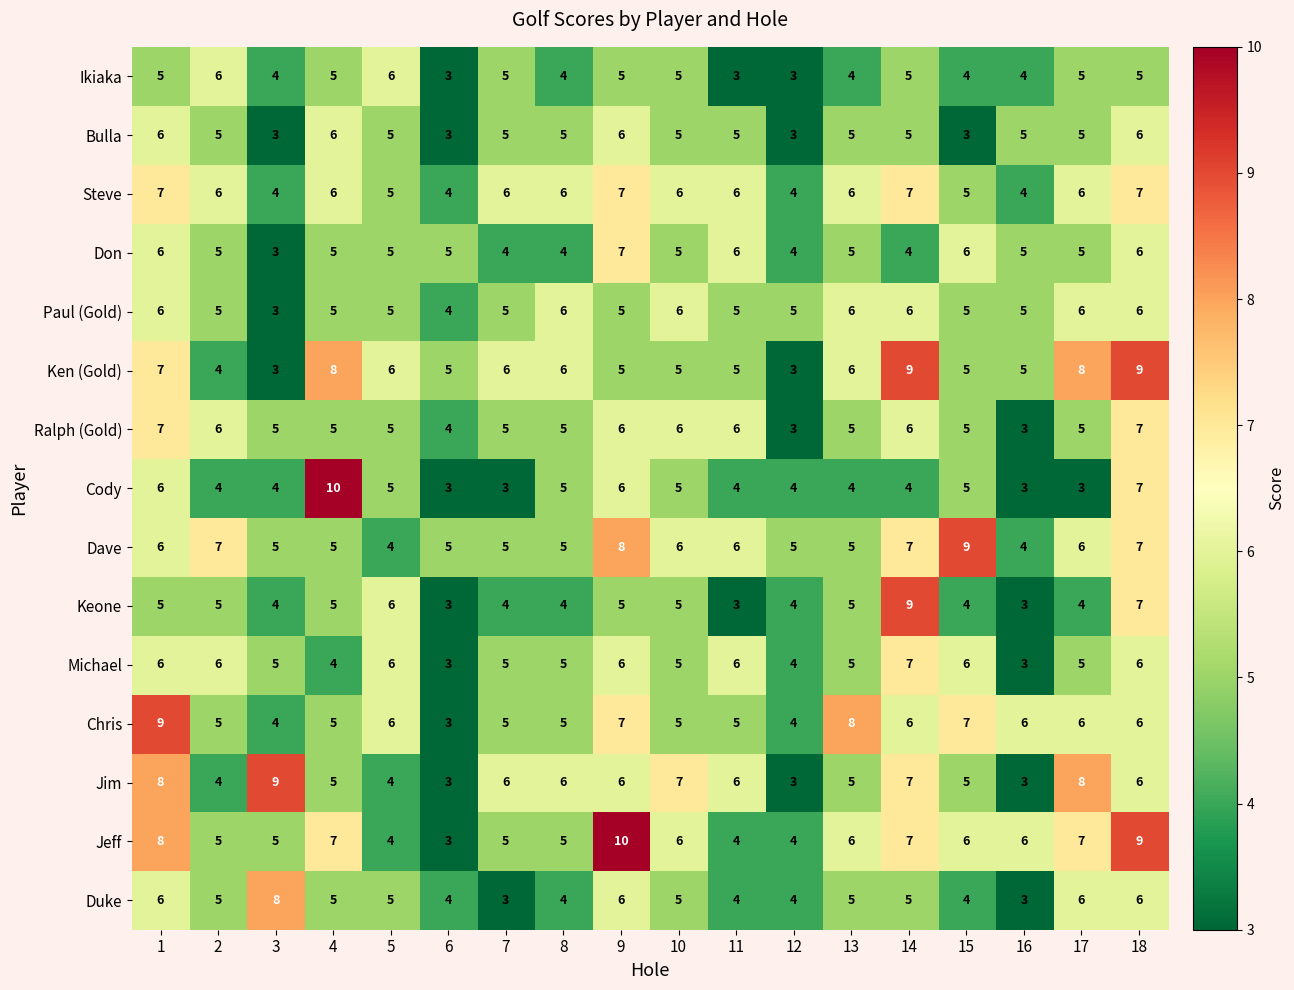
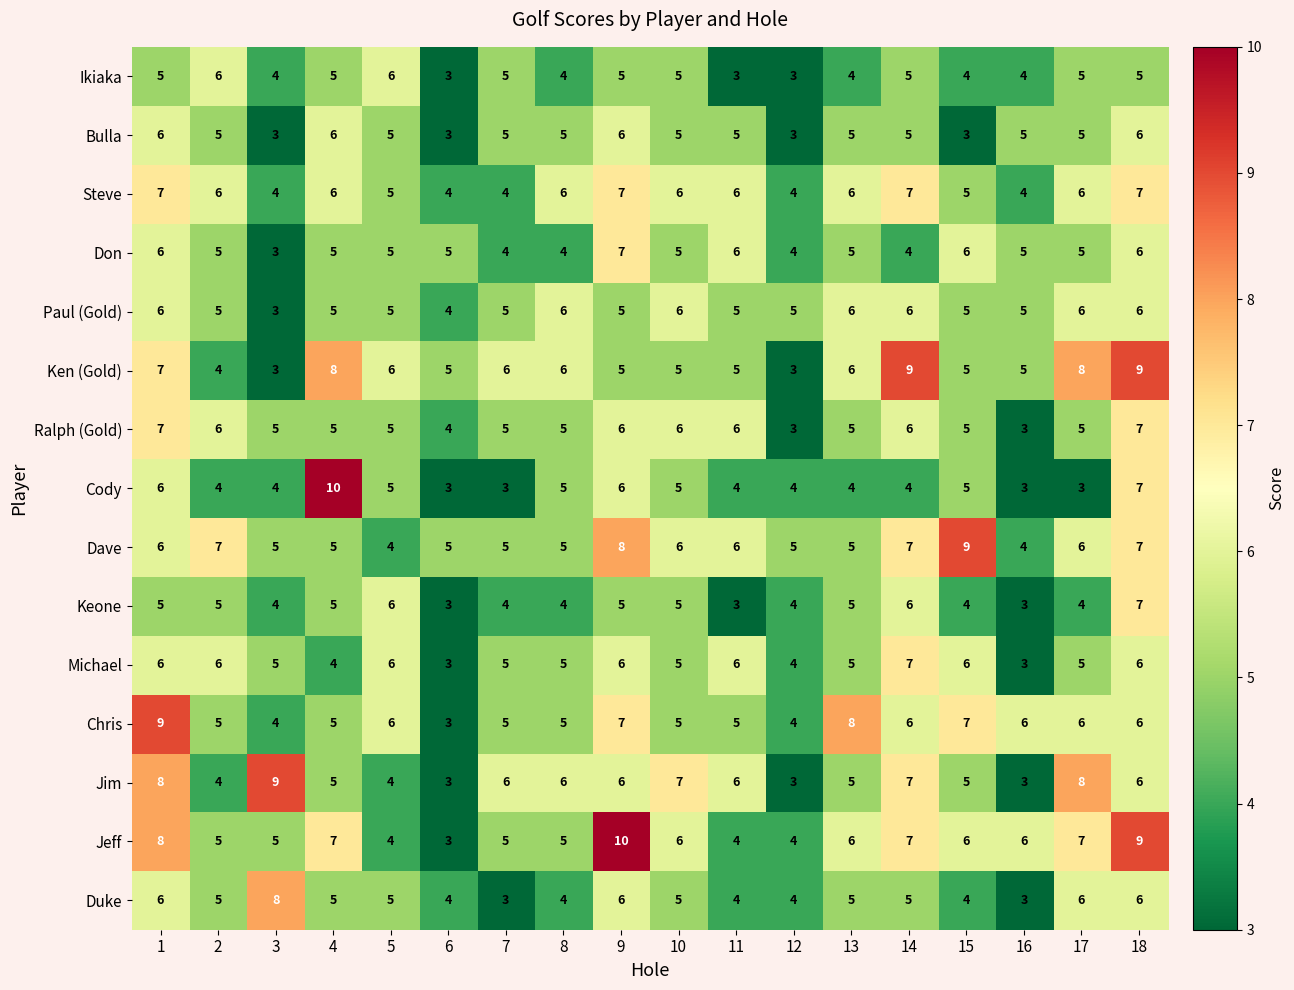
  {
    "Steve": {
      "1": 7,
      "2": 6,
      "3": 4,
      "4": 6,
      "5": 5,
      "6": 4,
-     "7": 6,
+     "7": 4,
      "8": 6,
      "9": 7,
      "10": 6,
      "11": 6,
      "12": 4,
      "13": 6,
      "14": 7,
      "15": 5,
      "16": 4,
      "17": 6,
      "18": 7
    },
    "Keone": {
      "1": 5,
      "2": 5,
      "3": 4,
      "4": 5,
      "5": 6,
      "6": 3,
      "7": 4,
      "8": 4,
      "9": 5,
      "10": 5,
      "11": 3,
      "12": 4,
      "13": 5,
-     "14": 9,
+     "14": 6,
      "15": 4,
      "16": 3,
      "17": 4,
      "18": 7
    }
  }
